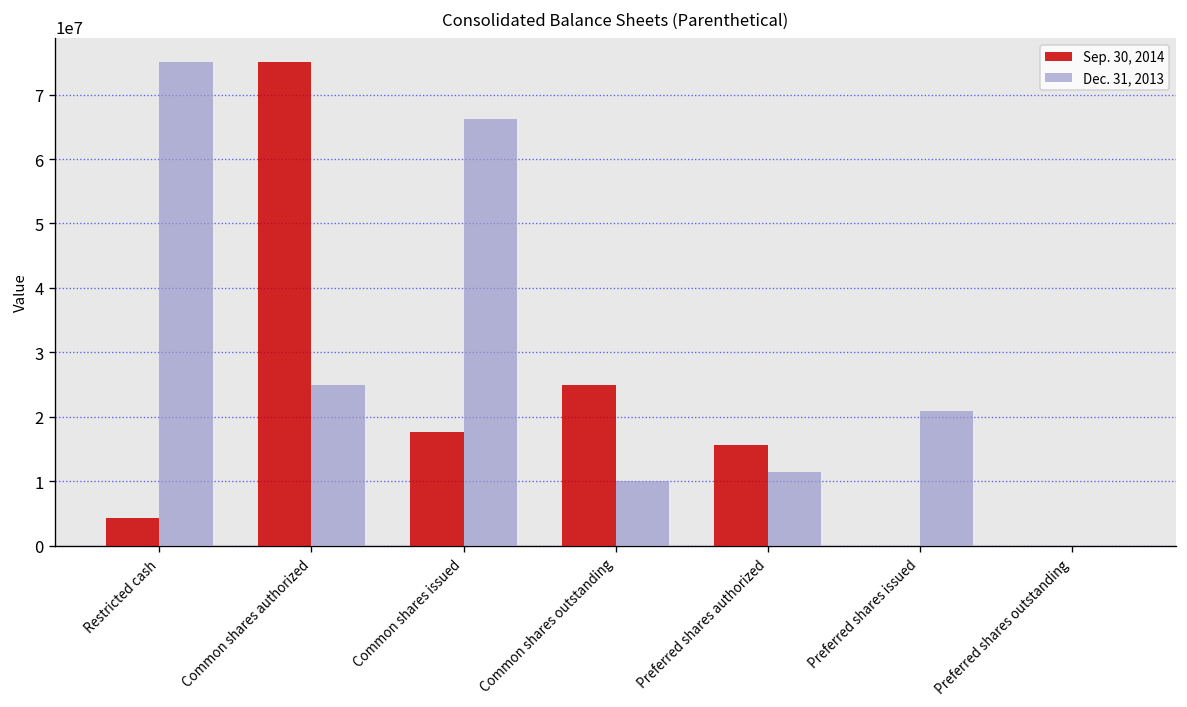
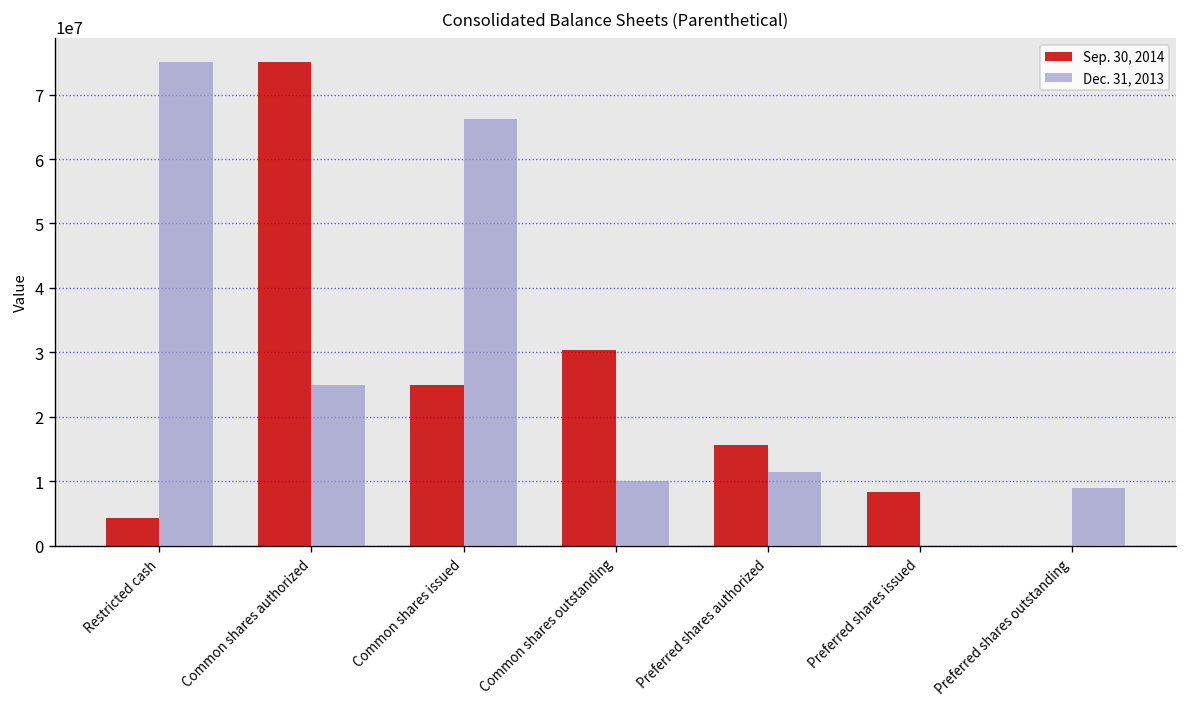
  {
    "Sep. 30, 2014": {
      "Restricted cash": 4000000,
      "Common shares authorized": 75000000,
-     "Common shares issued": 18000000,
-     "Common shares outstanding": 25000000,
+     "Common shares issued": 25000000,
+     "Common shares outstanding": 30000000,
      "Preferred shares authorized": 16000000,
-     "Preferred shares issued": 0,
+     "Preferred shares issued": 8000000,
      "Preferred shares outstanding": 0
    },
    "Dec. 31, 2013": {
      "Restricted cash": 75000000,
      "Common shares authorized": 25000000,
      "Common shares issued": 66000000,
      "Common shares outstanding": 10000000,
      "Preferred shares authorized": 11000000,
-     "Preferred shares issued": 21000000,
-     "Preferred shares outstanding": 0
+     "Preferred shares issued": 0,
+     "Preferred shares outstanding": 9000000
    }
  }
